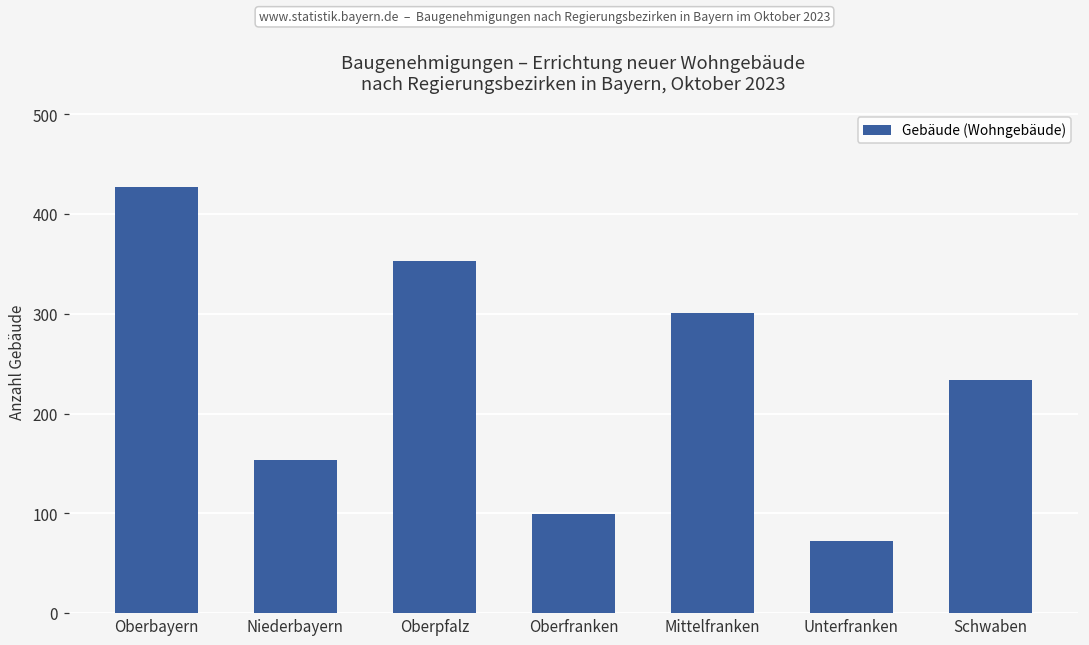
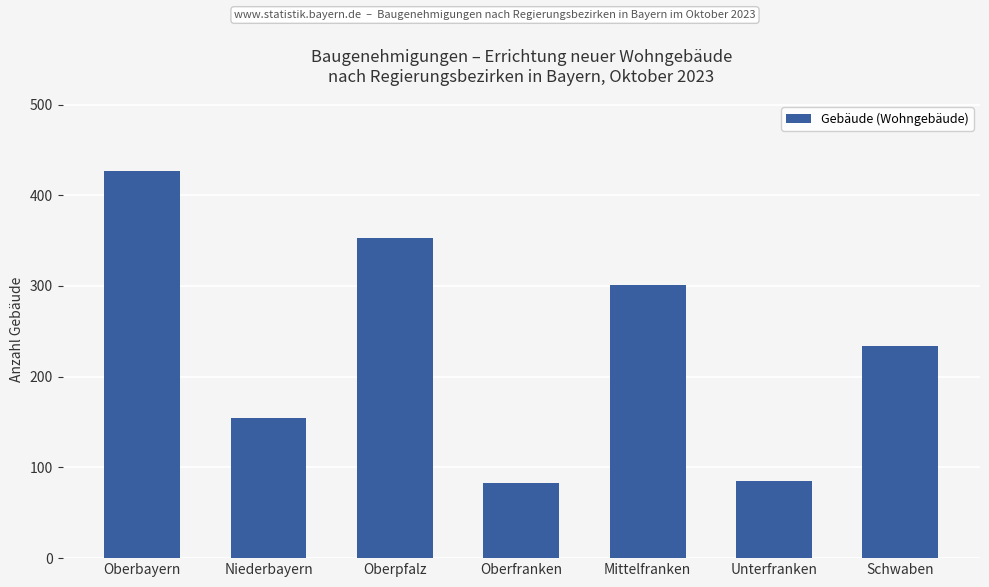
  {
    "Oberbayern": 430,
    "Niederbayern": 150,
    "Oberpfalz": 350,
-   "Oberfranken": 100,
+   "Oberfranken": 80,
    "Mittelfranken": 300,
-   "Unterfranken": 70,
+   "Unterfranken": 90,
    "Schwaben": 230
  }
